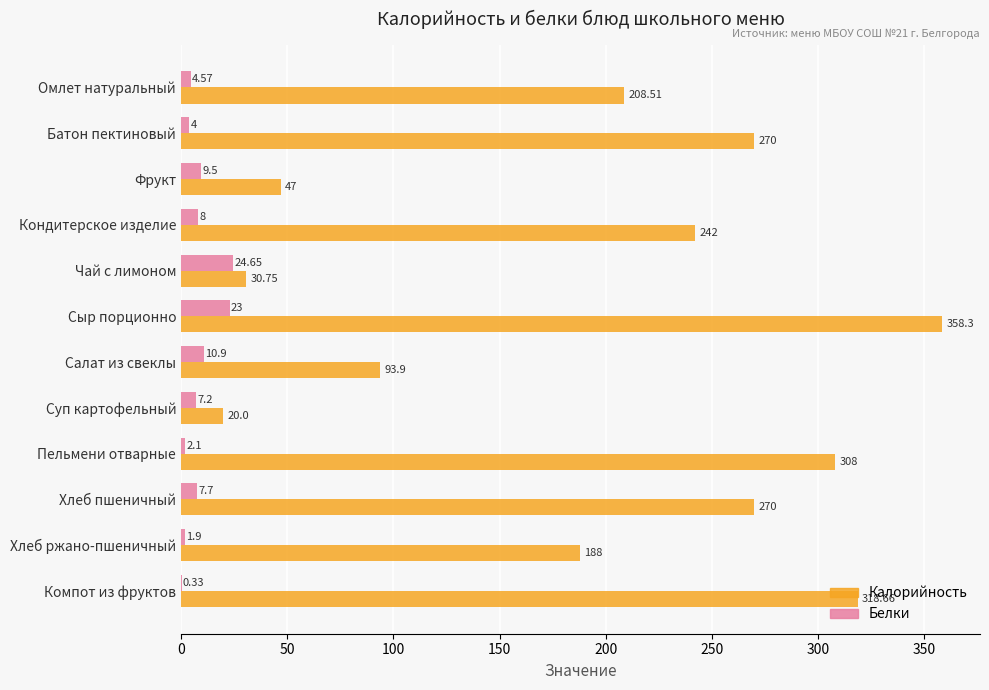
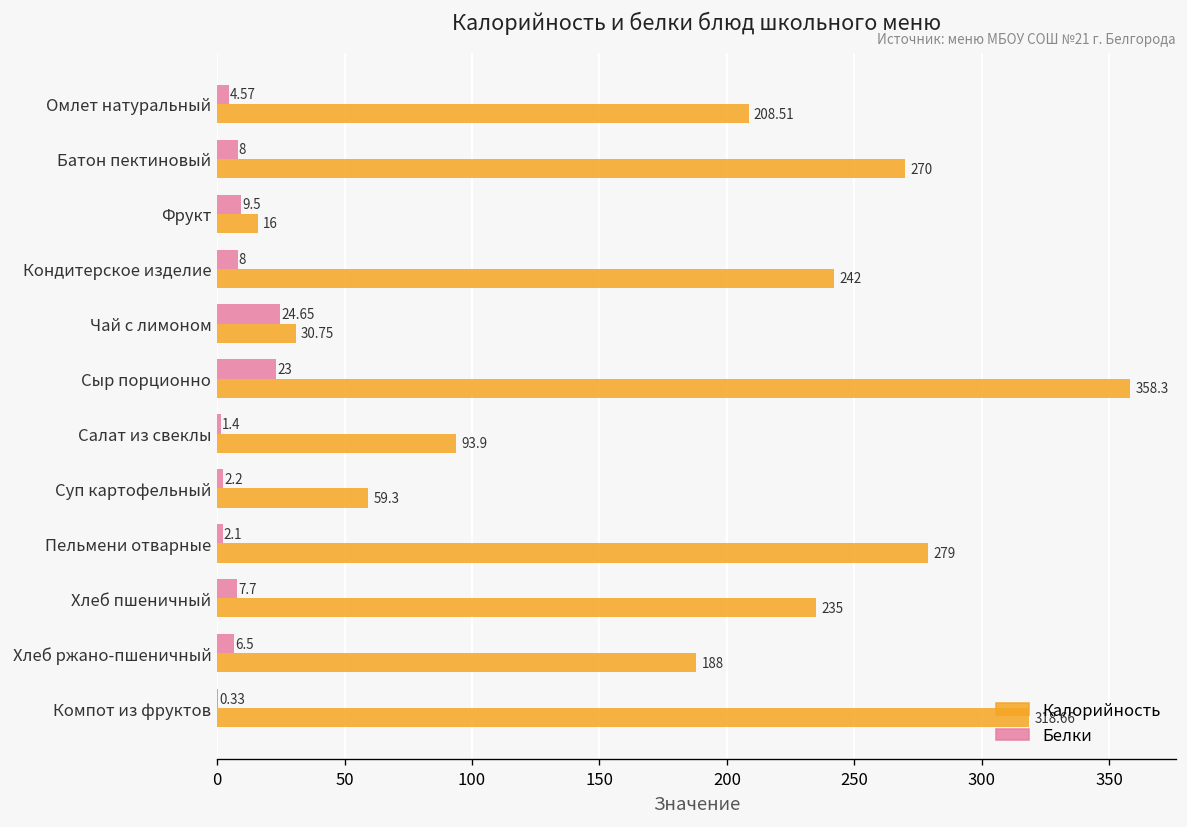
  {
    "Калорийность": {
      "Омлет натуральный": 208.51,
      "Батон пектиновый": 270,
-     "Фрукт": 47,
+     "Фрукт": 16,
      "Кондитерское изделие": 242,
      "Чай с лимоном": 30.75,
      "Сыр порционно": 358.3,
      "Салат из свеклы": 93.9,
-     "Суп картофельный": 20.0,
-     "Пельмени отварные": 308,
-     "Хлеб пшеничный": 270,
+     "Суп картофельный": 59.3,
+     "Пельмени отварные": 279,
+     "Хлеб пшеничный": 235,
      "Хлеб ржано-пшеничный": 188,
      "Компот из фруктов": 318.66
    },
    "Белки": {
      "Омлет натуральный": 4.57,
-     "Батон пектиновый": 4,
+     "Батон пектиновый": 8,
      "Фрукт": 9.5,
      "Кондитерское изделие": 8,
      "Чай с лимоном": 24.65,
      "Сыр порционно": 23,
-     "Салат из свеклы": 10.9,
-     "Суп картофельный": 7.2,
+     "Салат из свеклы": 1.4,
+     "Суп картофельный": 2.2,
      "Пельмени отварные": 2.1,
      "Хлеб пшеничный": 7.7,
-     "Хлеб ржано-пшеничный": 1.9,
+     "Хлеб ржано-пшеничный": 6.5,
      "Компот из фруктов": 0.33
    }
  }
